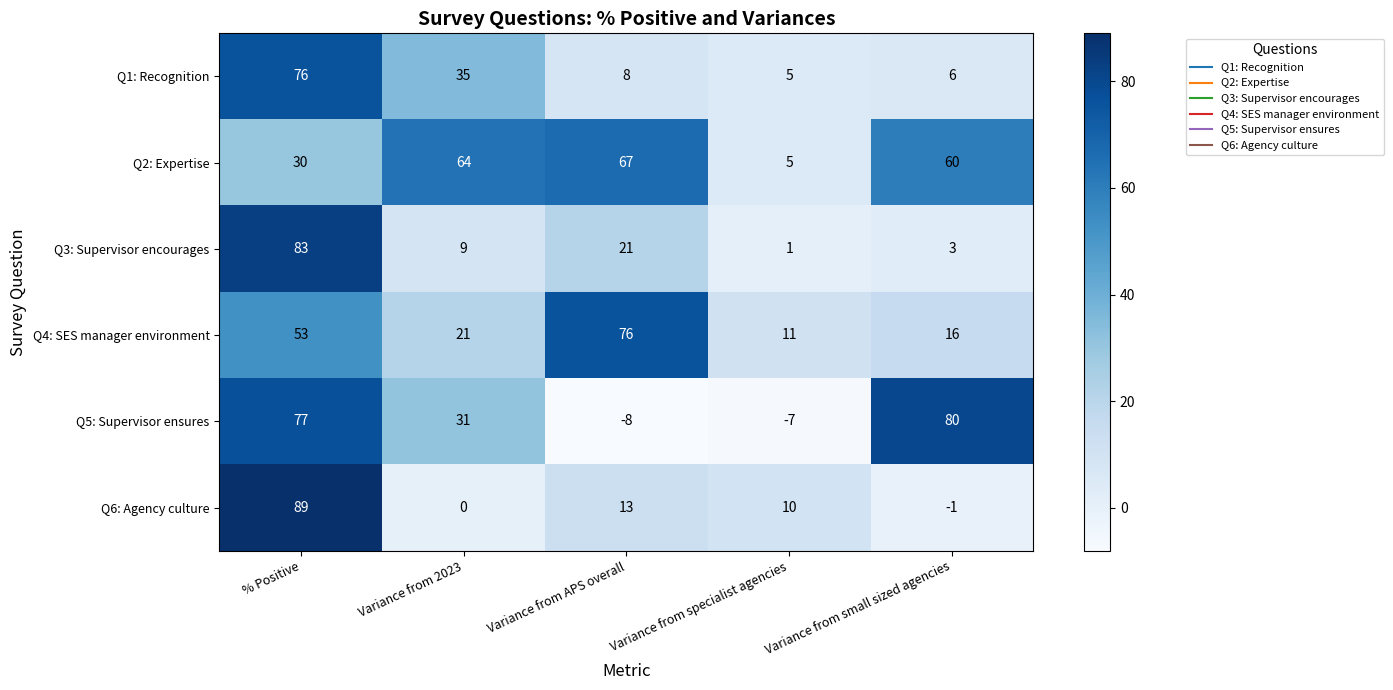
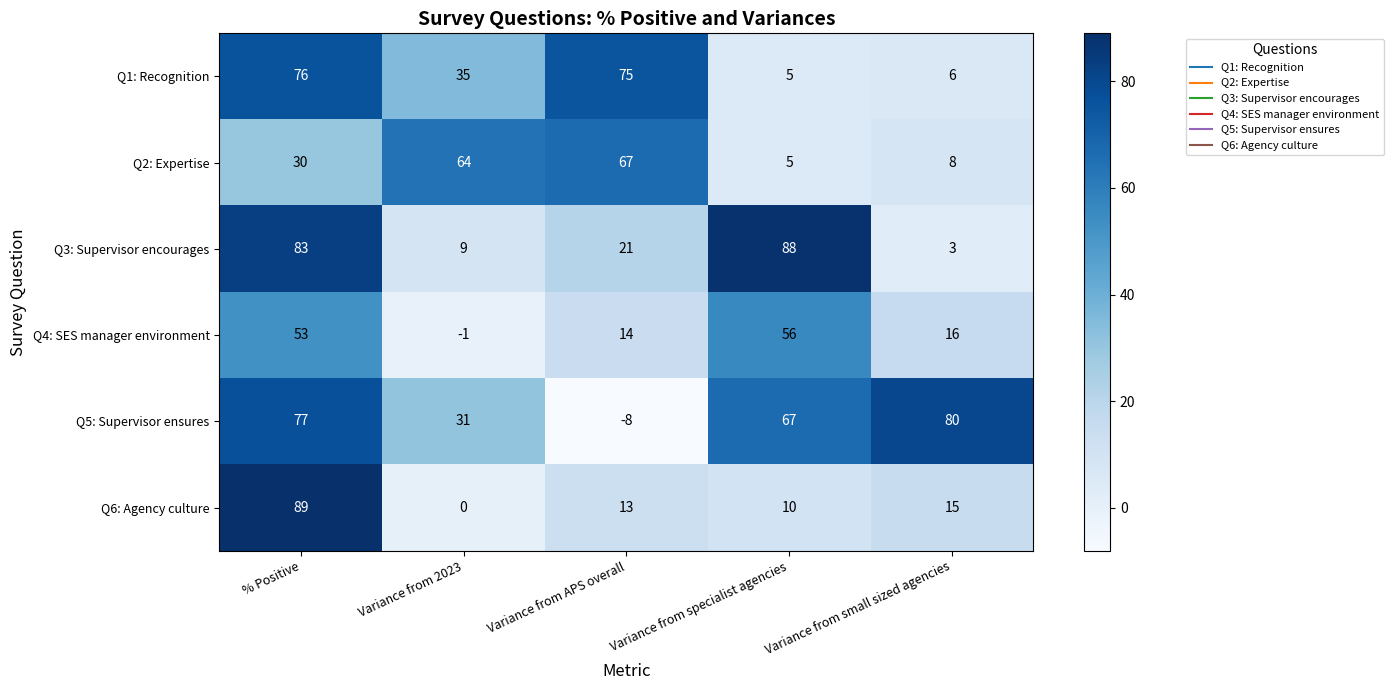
  {
    "Q1: Recognition": {
      "% Positive": 76,
      "Variance from 2023": 35,
-     "Variance from APS overall": 8,
+     "Variance from APS overall": 75,
      "Variance from specialist agencies": 5,
      "Variance from small sized agencies": 6
    },
    "Q2: Expertise": {
      "% Positive": 30,
      "Variance from 2023": 64,
      "Variance from APS overall": 67,
      "Variance from specialist agencies": 5,
-     "Variance from small sized agencies": 60
+     "Variance from small sized agencies": 8
    },
    "Q3: Supervisor encourages": {
      "% Positive": 83,
      "Variance from 2023": 9,
      "Variance from APS overall": 21,
-     "Variance from specialist agencies": 1,
+     "Variance from specialist agencies": 88,
      "Variance from small sized agencies": 3
    },
    "Q4: SES manager environment": {
      "% Positive": 53,
-     "Variance from 2023": 21,
-     "Variance from APS overall": 76,
-     "Variance from specialist agencies": 11,
+     "Variance from 2023": -1,
+     "Variance from APS overall": 14,
+     "Variance from specialist agencies": 56,
      "Variance from small sized agencies": 16
    },
    "Q5: Supervisor ensures": {
      "% Positive": 77,
      "Variance from 2023": 31,
      "Variance from APS overall": -8,
-     "Variance from specialist agencies": -7,
+     "Variance from specialist agencies": 67,
      "Variance from small sized agencies": 80
    },
    "Q6: Agency culture": {
      "% Positive": 89,
      "Variance from 2023": 0,
      "Variance from APS overall": 13,
      "Variance from specialist agencies": 10,
-     "Variance from small sized agencies": -1
+     "Variance from small sized agencies": 15
    }
  }
